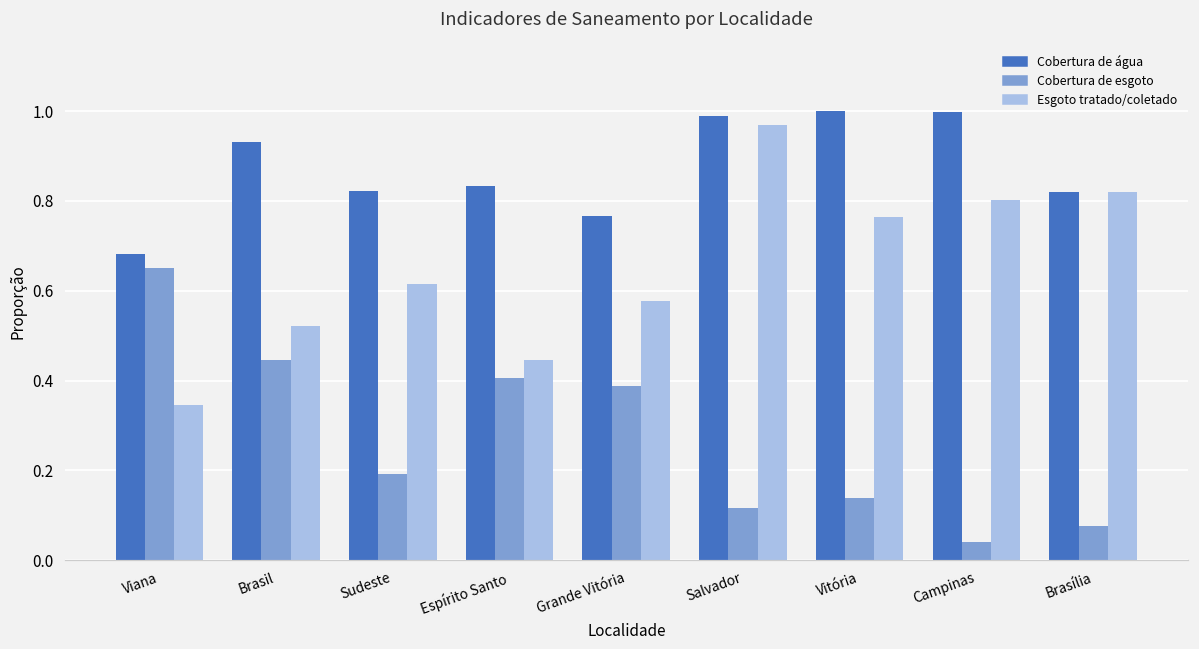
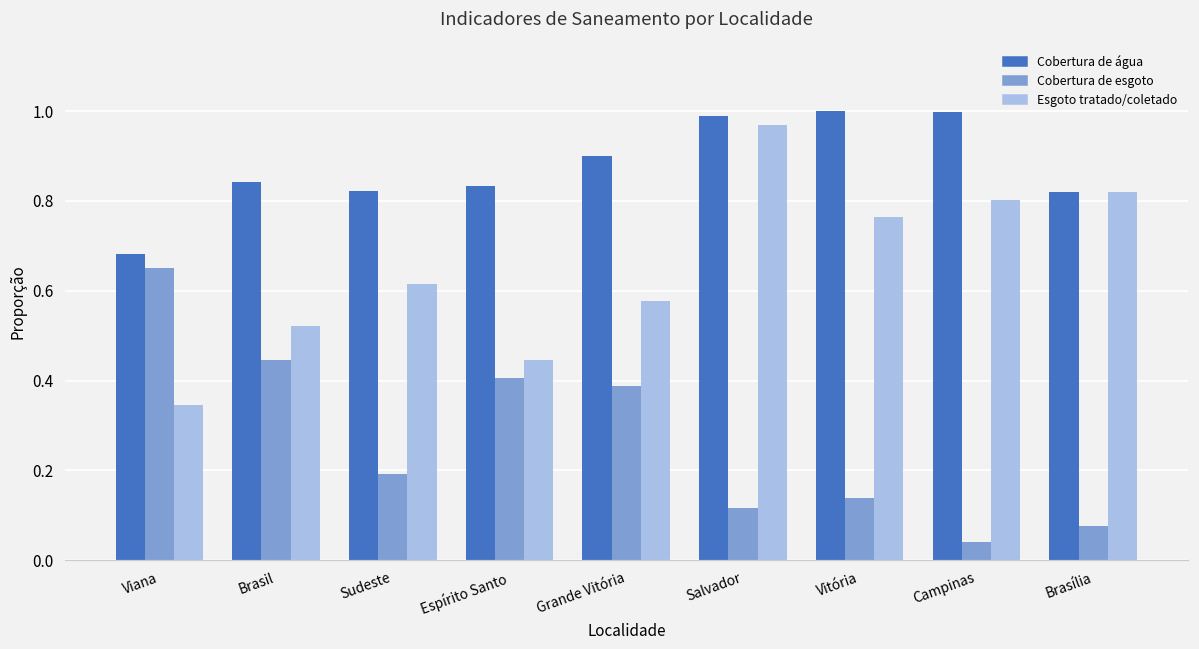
  {
    "Cobertura de água": {
      "Viana": 0.68,
-     "Brasil": 0.93,
+     "Brasil": 0.84,
      "Sudeste": 0.82,
      "Espírito Santo": 0.83,
-     "Grande Vitória": 0.77,
+     "Grande Vitória": 0.90,
      "Salvador": 0.99,
      "Vitória": 1.00,
      "Campinas": 1.00,
      "Brasília": 0.82
    }
  }
